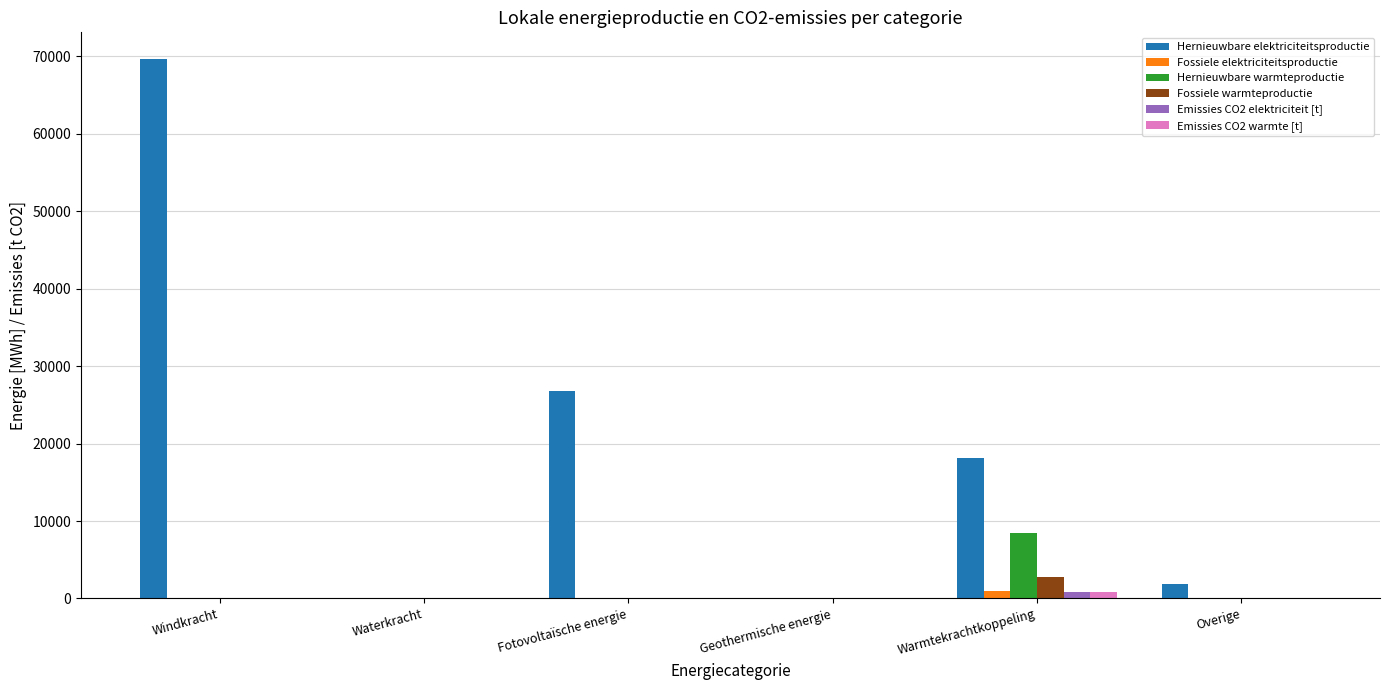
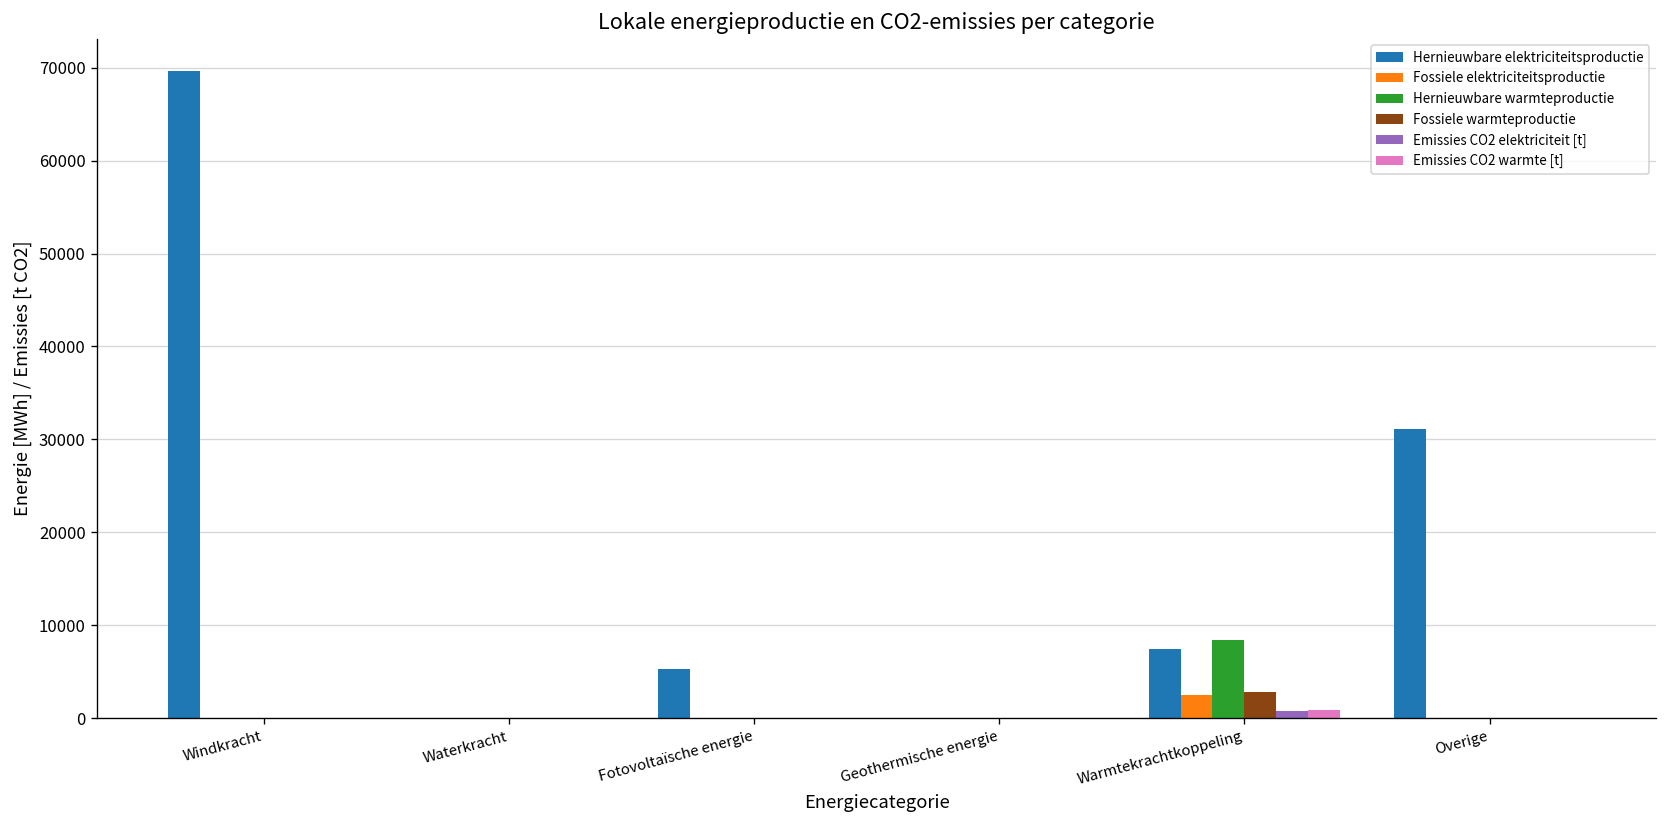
  {
    "Hernieuwbare elektriciteitsproductie": {
      "Windkracht": 70000,
      "Waterkracht": 0,
-     "Fotovoltaïsche energie": 27000,
+     "Fotovoltaïsche energie": 5000,
      "Geothermische energie": 0,
-     "Warmtekrachtkoppeling": 18000,
-     "Overige": 2000
+     "Warmtekrachtkoppeling": 7000,
+     "Overige": 31000
    },
    "Fossiele elektriciteitsproductie": {
      "Windkracht": 0,
      "Waterkracht": 0,
      "Fotovoltaïsche energie": 0,
      "Geothermische energie": 0,
-     "Warmtekrachtkoppeling": 1000,
+     "Warmtekrachtkoppeling": 2000,
      "Overige": 0
    },
    "Hernieuwbare warmteproductie": {
      "Windkracht": 0,
      "Waterkracht": 0,
      "Fotovoltaïsche energie": 0,
      "Geothermische energie": 0,
      "Warmtekrachtkoppeling": 8000,
      "Overige": 0
    },
    "Fossiele warmteproductie": {
      "Windkracht": 0,
      "Waterkracht": 0,
      "Fotovoltaïsche energie": 0,
      "Geothermische energie": 0,
      "Warmtekrachtkoppeling": 3000,
      "Overige": 0
    },
    "Emissies CO2 elektriciteit [t]": {
      "Windkracht": 0,
      "Waterkracht": 0,
      "Fotovoltaïsche energie": 0,
      "Geothermische energie": 0,
      "Warmtekrachtkoppeling": 1000,
      "Overige": 0
    },
    "Emissies CO2 warmte [t]": {
      "Windkracht": 0,
      "Waterkracht": 0,
      "Fotovoltaïsche energie": 0,
      "Geothermische energie": 0,
      "Warmtekrachtkoppeling": 1000,
      "Overige": 0
    }
  }
